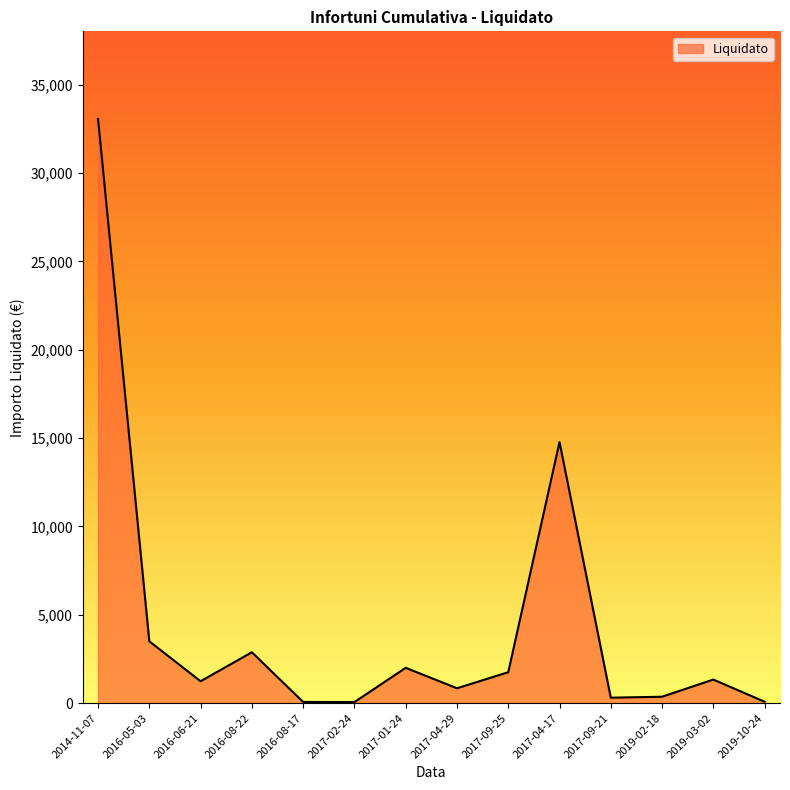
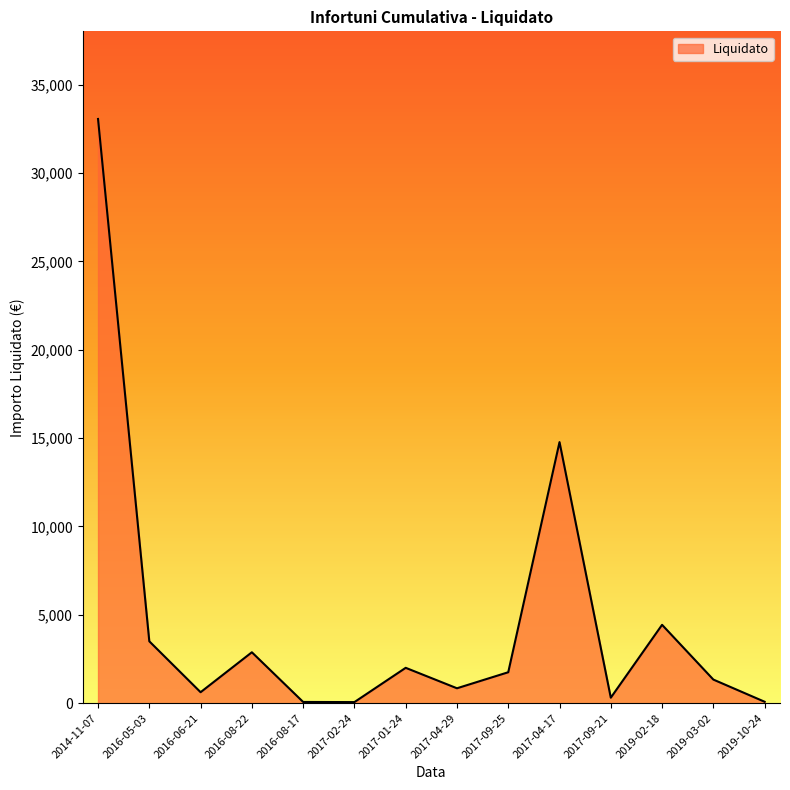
  {
    "2014-11-07": "33,100",
    "2016-05-03": "3,500",
-   "2016-06-21": "1,200",
+   "2016-06-21": "600",
    "2016-08-22": "2,900",
    "2016-08-17": "100",
    "2017-02-24": "100",
    "2017-01-24": "2,000",
    "2017-04-29": "800",
    "2017-09-25": "1,800",
    "2017-04-17": "14,800",
    "2017-09-21": "300",
-   "2019-02-18": "400",
+   "2019-02-18": "4,400",
    "2019-03-02": "1,300",
    "2019-10-24": "100"
  }
